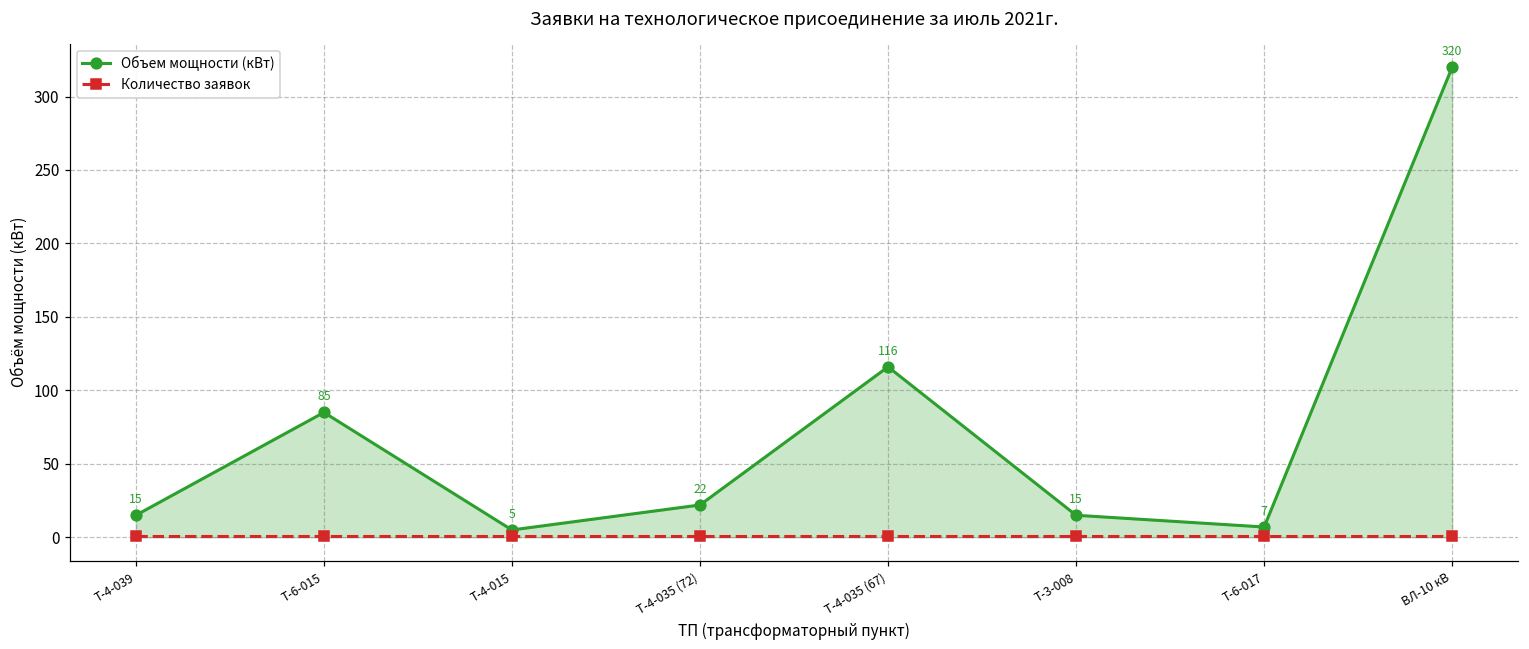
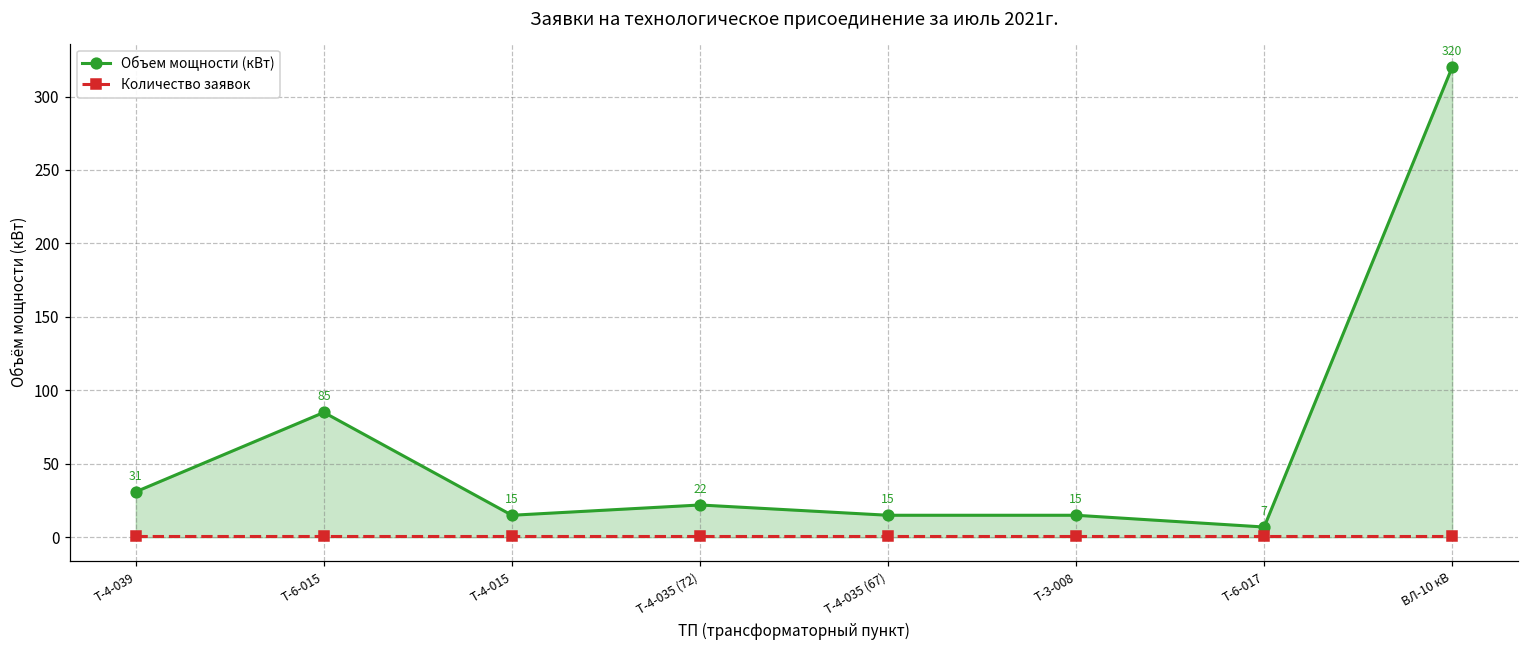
  {
    "Объем мощности (кВт)": {
-     "Т-4-039": 15,
+     "Т-4-039": 31,
      "Т-6-015": 85,
-     "Т-4-015": 5,
+     "Т-4-015": 15,
      "Т-4-035 (72)": 22,
-     "Т-4-035 (67)": 116,
+     "Т-4-035 (67)": 15,
      "Т-3-008": 15,
      "Т-6-017": 7,
      "ВЛ-10 кВ": 320
    },
    "Количество заявок": {
      "Т-4-039": 1,
      "Т-6-015": 1,
      "Т-4-015": 1,
      "Т-4-035 (72)": 1,
      "Т-4-035 (67)": 1,
      "Т-3-008": 1,
      "Т-6-017": 1,
      "ВЛ-10 кВ": 1
    }
  }
